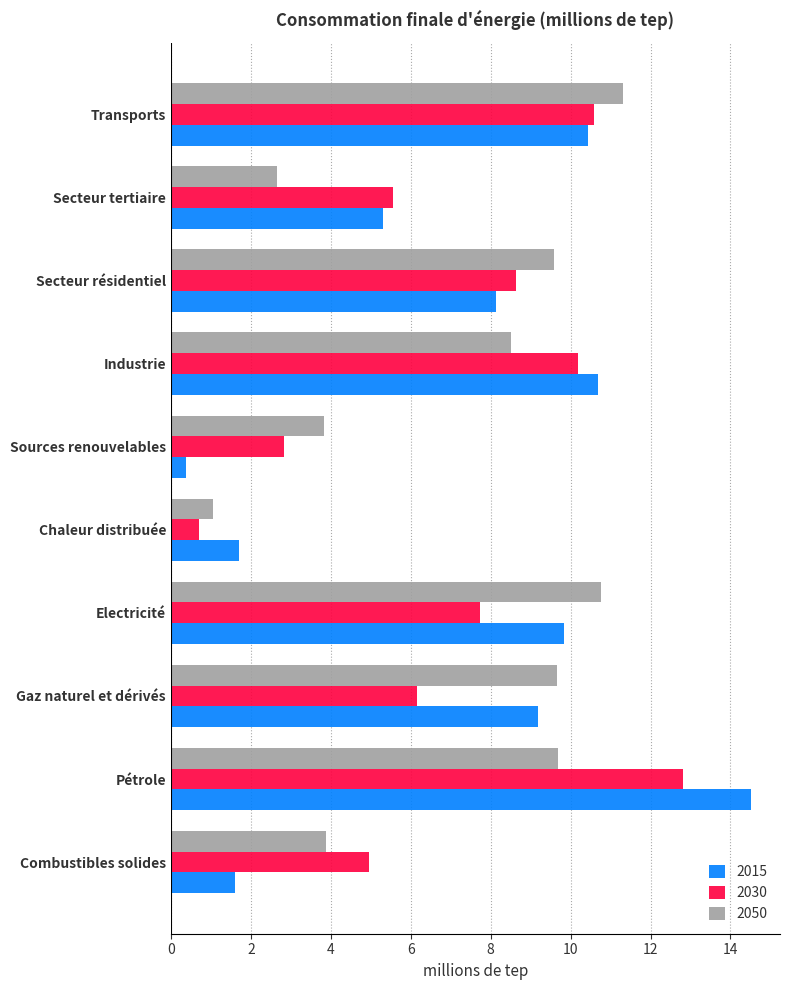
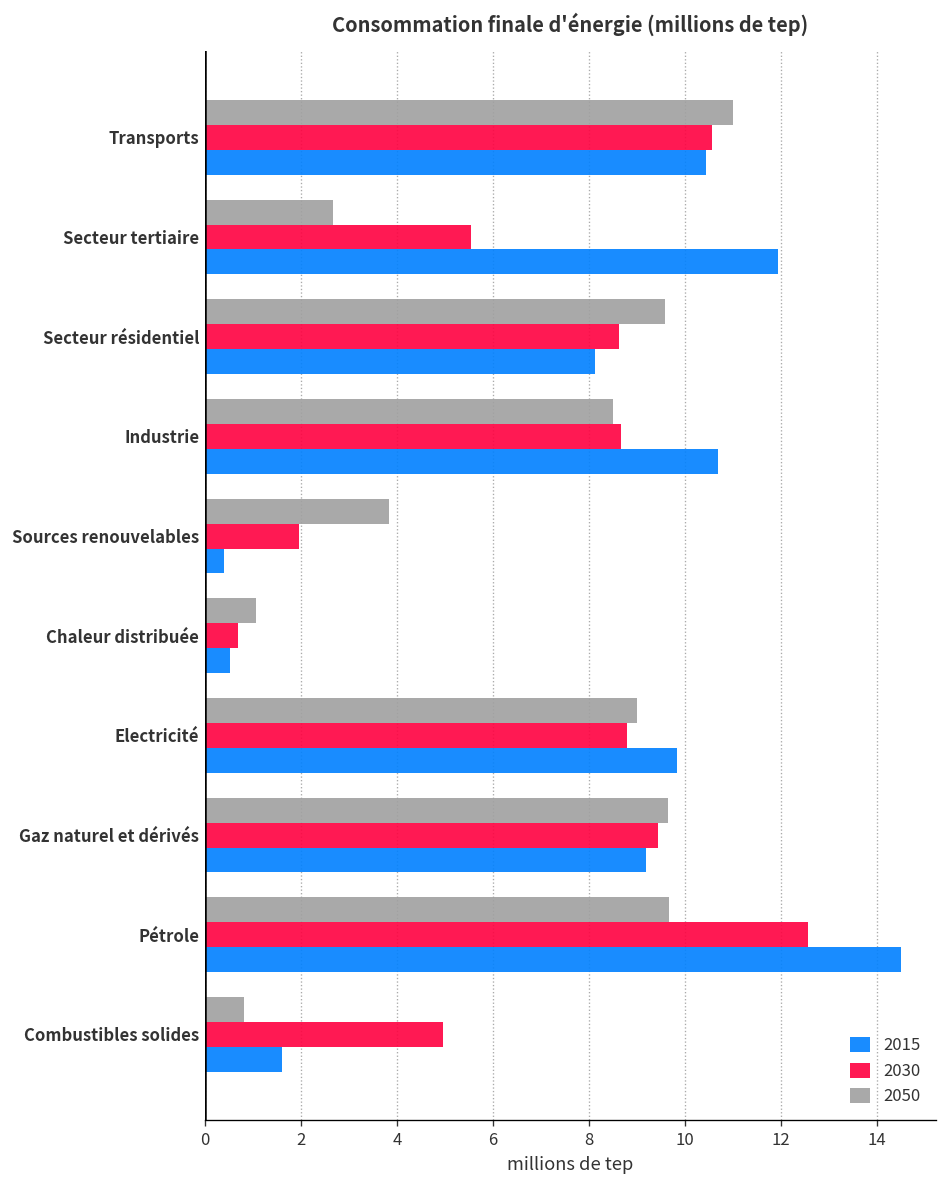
  {
    "2015": {
      "Transports": 10.4,
-     "Secteur tertiaire": 5.3,
+     "Secteur tertiaire": 11.9,
      "Secteur résidentiel": 8.1,
      "Industrie": 10.7,
      "Sources renouvelables": 0.4,
-     "Chaleur distribuée": 1.7,
+     "Chaleur distribuée": 0.5,
      "Electricité": 9.8,
      "Gaz naturel et dérivés": 9.2,
      "Pétrole": 14.5,
      "Combustibles solides": 1.6
    },
    "2030": {
      "Transports": 10.6,
      "Secteur tertiaire": 5.5,
      "Secteur résidentiel": 8.6,
-     "Industrie": 10.2,
-     "Sources renouvelables": 2.8,
+     "Industrie": 8.7,
+     "Sources renouvelables": 2.0,
      "Chaleur distribuée": 0.7,
-     "Electricité": 7.7,
-     "Gaz naturel et dérivés": 6.2,
-     "Pétrole": 12.8,
+     "Electricité": 8.8,
+     "Gaz naturel et dérivés": 9.4,
+     "Pétrole": 12.6,
      "Combustibles solides": 4.9
    },
    "2050": {
-     "Transports": 11.3,
+     "Transports": 11.0,
      "Secteur tertiaire": 2.7,
      "Secteur résidentiel": 9.6,
      "Industrie": 8.5,
      "Sources renouvelables": 3.8,
      "Chaleur distribuée": 1.1,
-     "Electricité": 10.8,
+     "Electricité": 9.0,
      "Gaz naturel et dérivés": 9.7,
      "Pétrole": 9.7,
-     "Combustibles solides": 3.9
+     "Combustibles solides": 0.8
    }
  }
